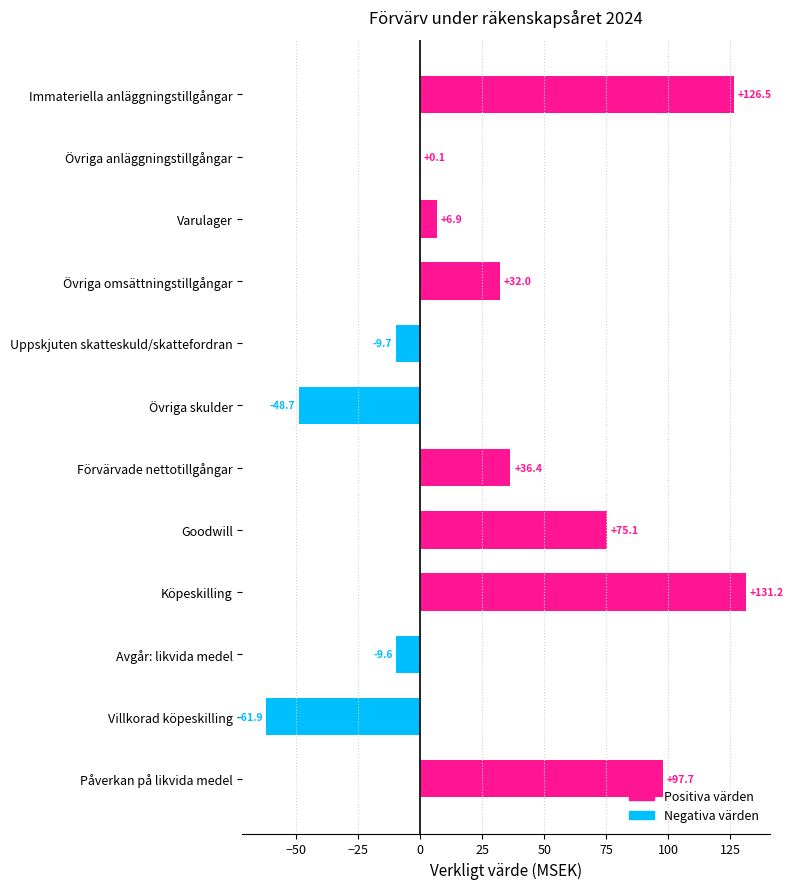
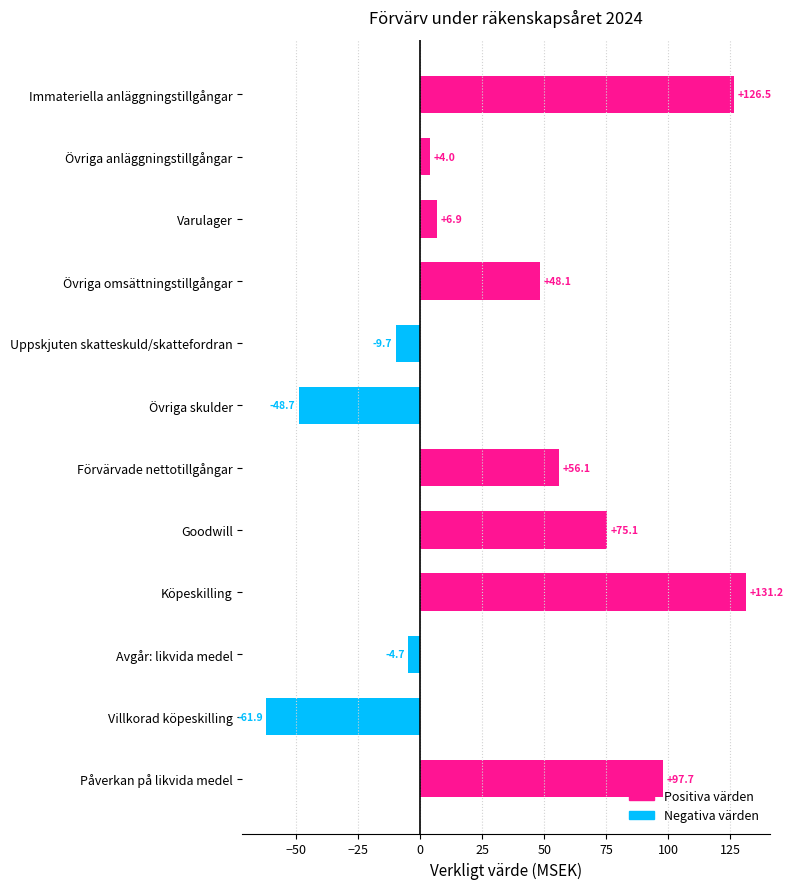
  {
    "Immateriella anläggningstillgångar": "+126.5",
-   "Övriga anläggningstillgångar": "+0.1",
+   "Övriga anläggningstillgångar": "+4.0",
    "Varulager": "+6.9",
-   "Övriga omsättningstillgångar": "+32.0",
+   "Övriga omsättningstillgångar": "+48.1",
    "Uppskjuten skatteskuld/skattefordran": "-9.7",
    "Övriga skulder": "-48.7",
-   "Förvärvade nettotillgångar": "+36.4",
+   "Förvärvade nettotillgångar": "+56.1",
    "Goodwill": "+75.1",
    "Köpeskilling": "+131.2",
-   "Avgår: likvida medel": "-9.6",
+   "Avgår: likvida medel": "-4.7",
    "Villkorad köpeskilling": "-61.9",
    "Påverkan på likvida medel": "+97.7"
  }
